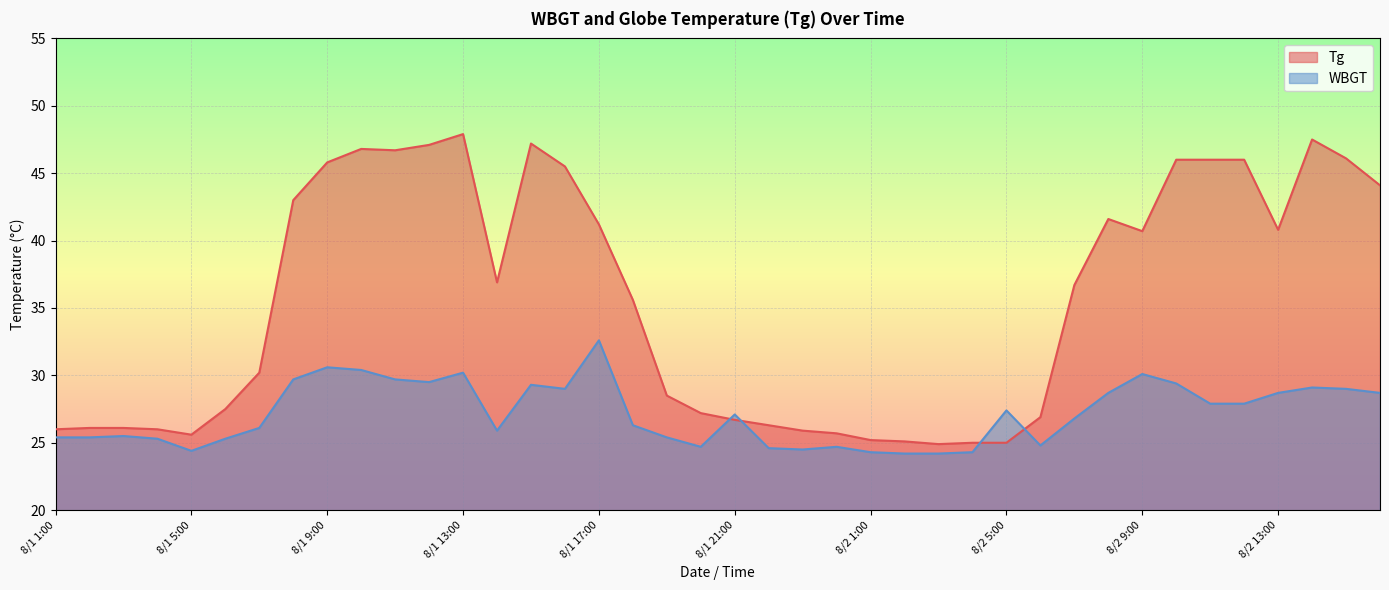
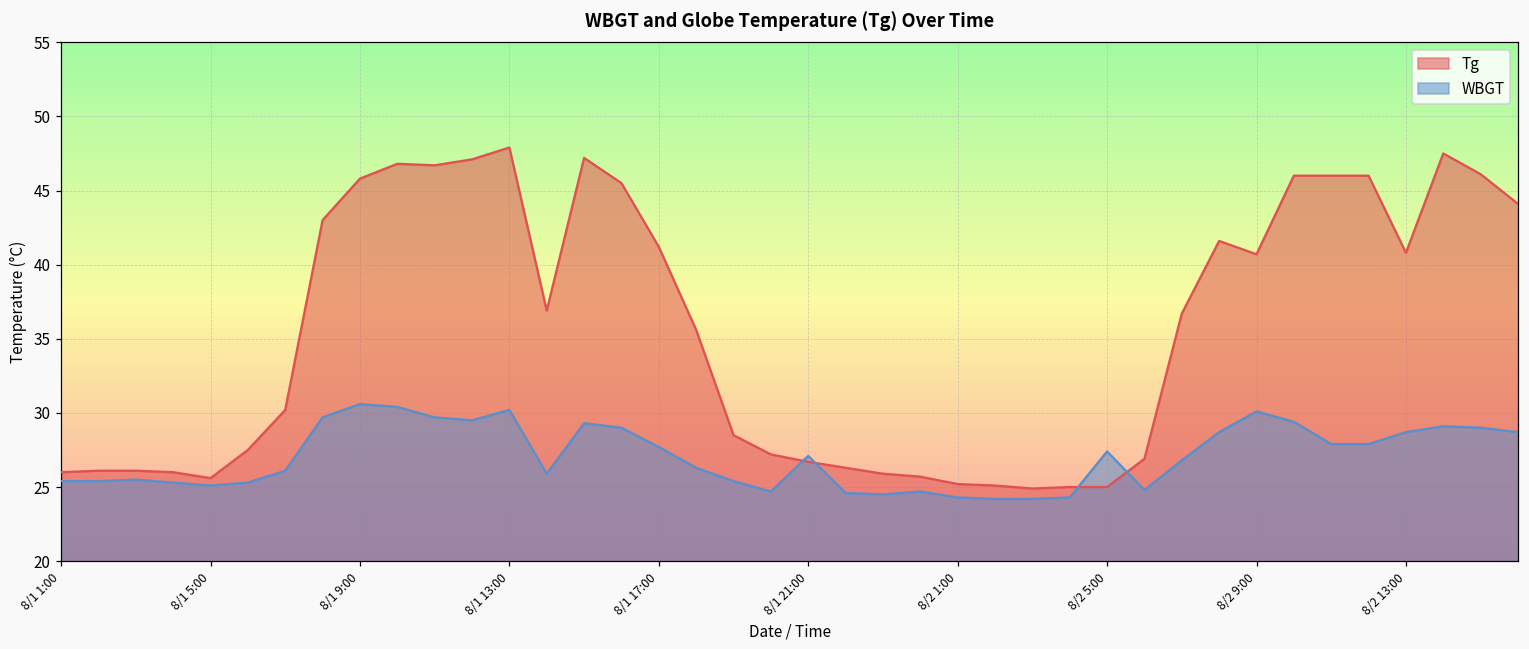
  {
    "Tg": {
      "8/1 1:00": 26.0,
      "8/1 5:00": 25.6,
      "8/1 9:00": 45.8,
      "8/1 13:00": 47.9,
      "8/1 17:00": 41.2,
      "8/1 21:00": 26.7,
      "8/2 1:00": 25.2,
      "8/2 5:00": 25.0,
      "8/2 9:00": 40.7,
      "8/2 13:00": 40.8
    },
    "WBGT": {
      "8/1 1:00": 25.4,
-     "8/1 5:00": 24.4,
+     "8/1 5:00": 25.1,
      "8/1 9:00": 30.6,
      "8/1 13:00": 30.2,
-     "8/1 17:00": 32.6,
+     "8/1 17:00": 27.7,
      "8/1 21:00": 27.1,
      "8/2 1:00": 24.3,
      "8/2 5:00": 27.4,
      "8/2 9:00": 30.1,
      "8/2 13:00": 28.7
    }
  }
